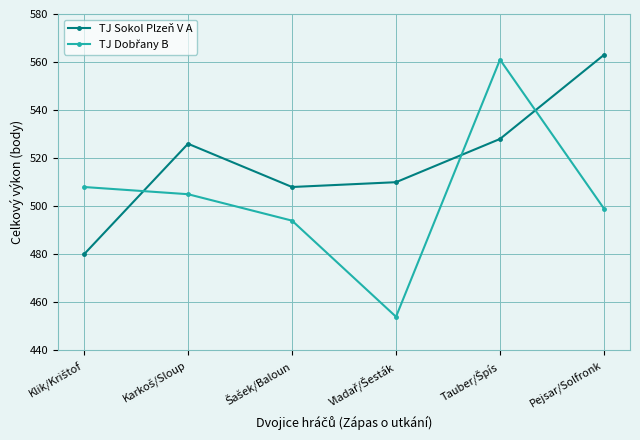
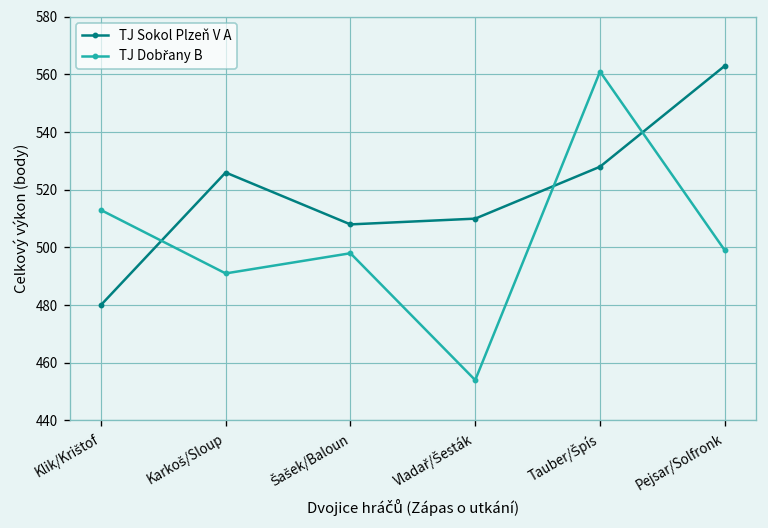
  {
    "TJ Sokol Plzeň V A": {
      "Klik/Krištof": 480,
      "Karkoš/Sloup": 526,
      "Šašek/Baloun": 508,
      "Vladař/Šesták": 510,
      "Tauber/Špís": 528,
      "Pejsar/Solfronk": 563
    },
    "TJ Dobřany B": {
-     "Klik/Krištof": 508,
-     "Karkoš/Sloup": 505,
-     "Šašek/Baloun": 494,
+     "Klik/Krištof": 513,
+     "Karkoš/Sloup": 491,
+     "Šašek/Baloun": 498,
      "Vladař/Šesták": 454,
      "Tauber/Špís": 561,
      "Pejsar/Solfronk": 499
    }
  }
